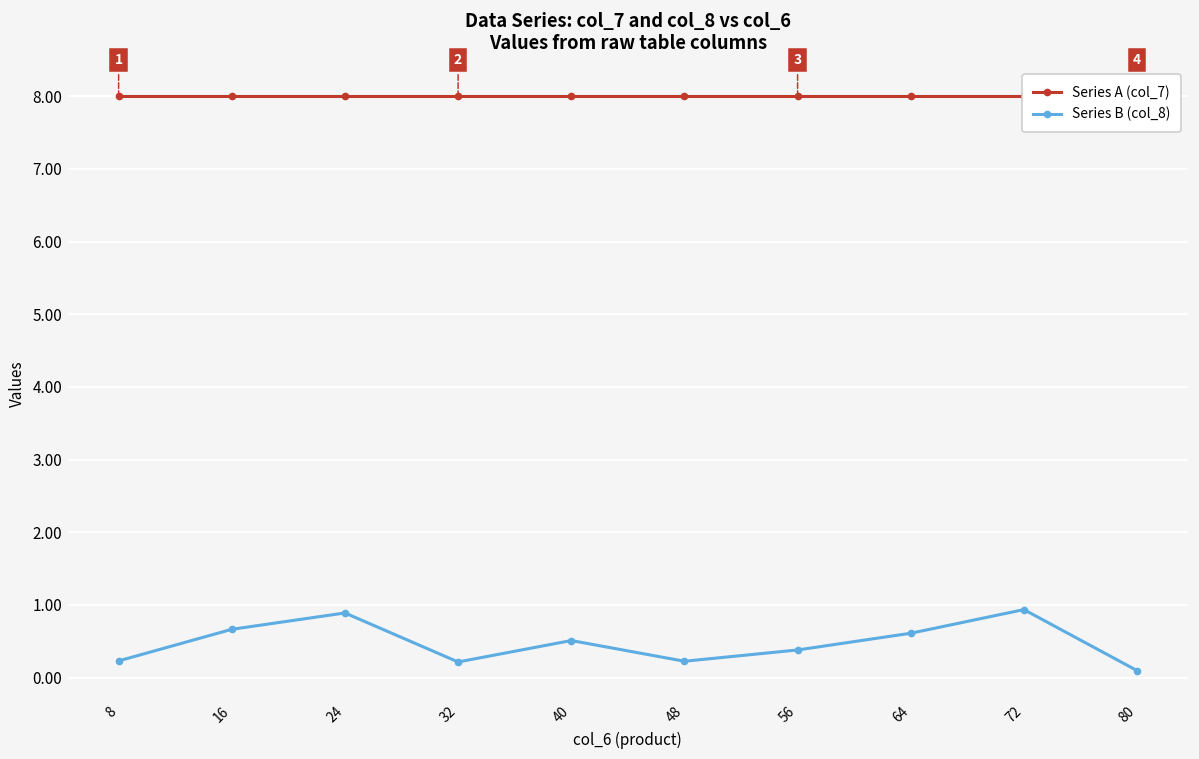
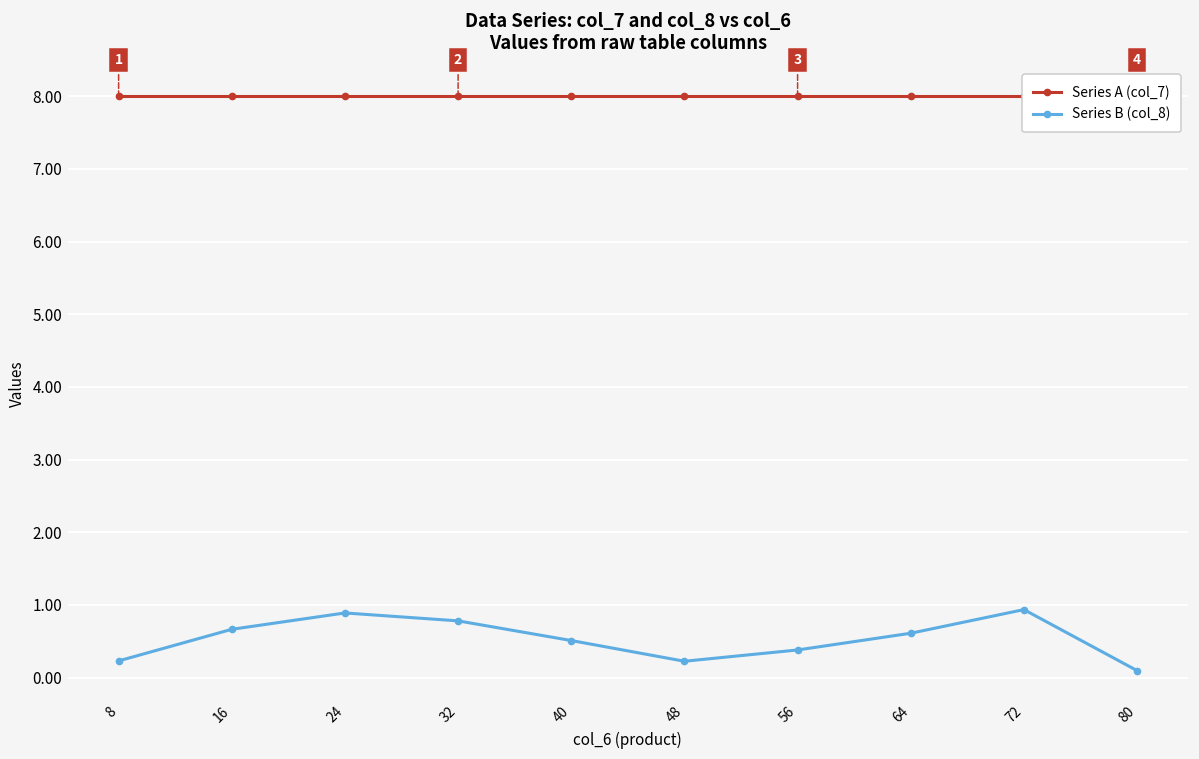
  {
    "Series A (col_7)": {
      "16": 8.0,
      "24": 8.0,
      "40": 8.0,
      "48": 8.0,
      "64": 8.0
    },
    "Series B (col_8)": {
      "8": 0.2,
      "16": 0.7,
      "24": 0.9,
-     "32": 0.2,
+     "32": 0.8,
      "40": 0.5,
      "48": 0.2,
      "56": 0.4,
      "64": 0.6,
      "72": 0.9,
      "80": 0.1
    }
  }
